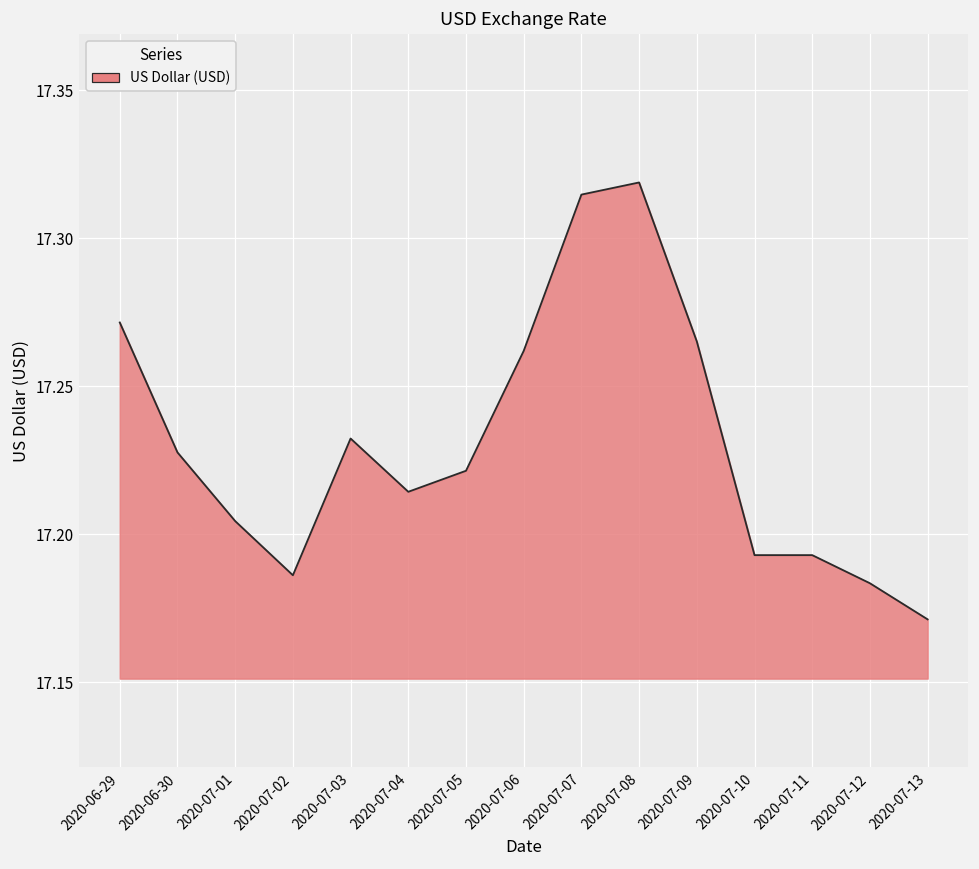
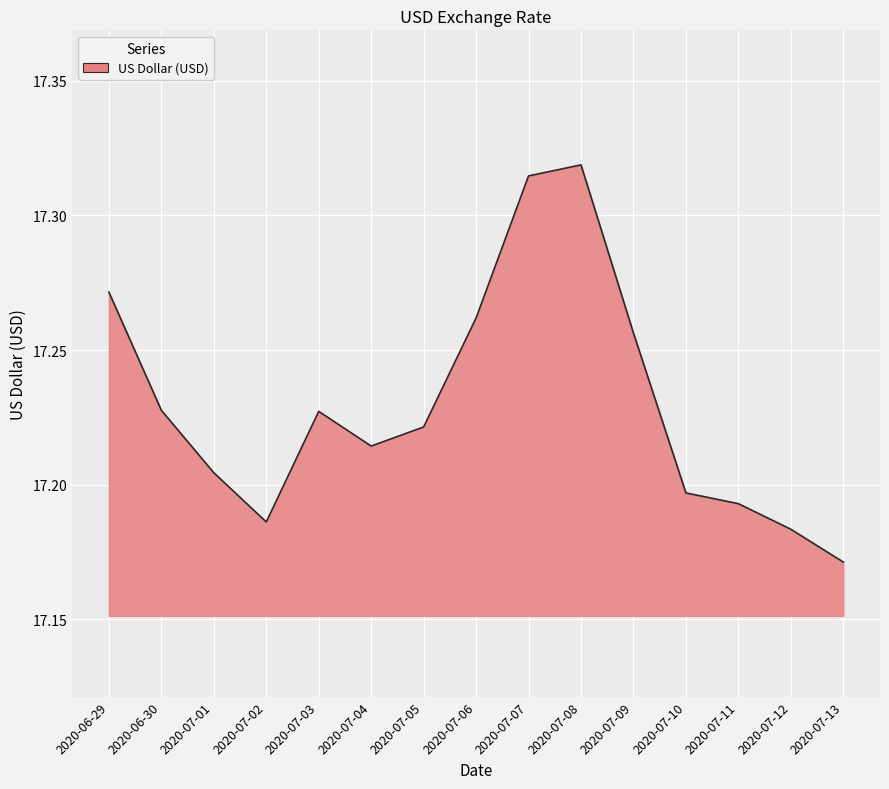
  {
    "2020-06-29": 17.272,
    "2020-06-30": 17.228,
    "2020-07-01": 17.204,
    "2020-07-02": 17.186,
-   "2020-07-03": 17.232,
+   "2020-07-03": 17.227,
    "2020-07-04": 17.214,
    "2020-07-05": 17.221,
    "2020-07-06": 17.262,
    "2020-07-07": 17.315,
    "2020-07-08": 17.319,
-   "2020-07-09": 17.265,
-   "2020-07-10": 17.193,
+   "2020-07-09": 17.256,
+   "2020-07-10": 17.197,
    "2020-07-11": 17.193,
    "2020-07-12": 17.183,
    "2020-07-13": 17.171
  }
